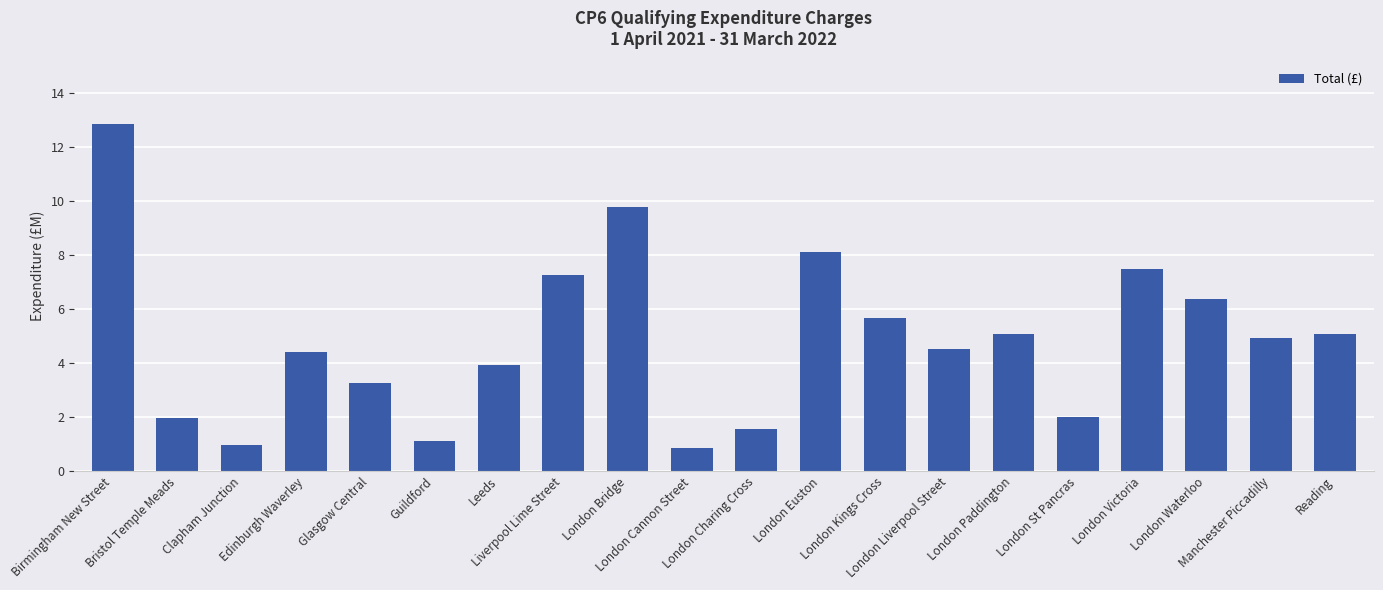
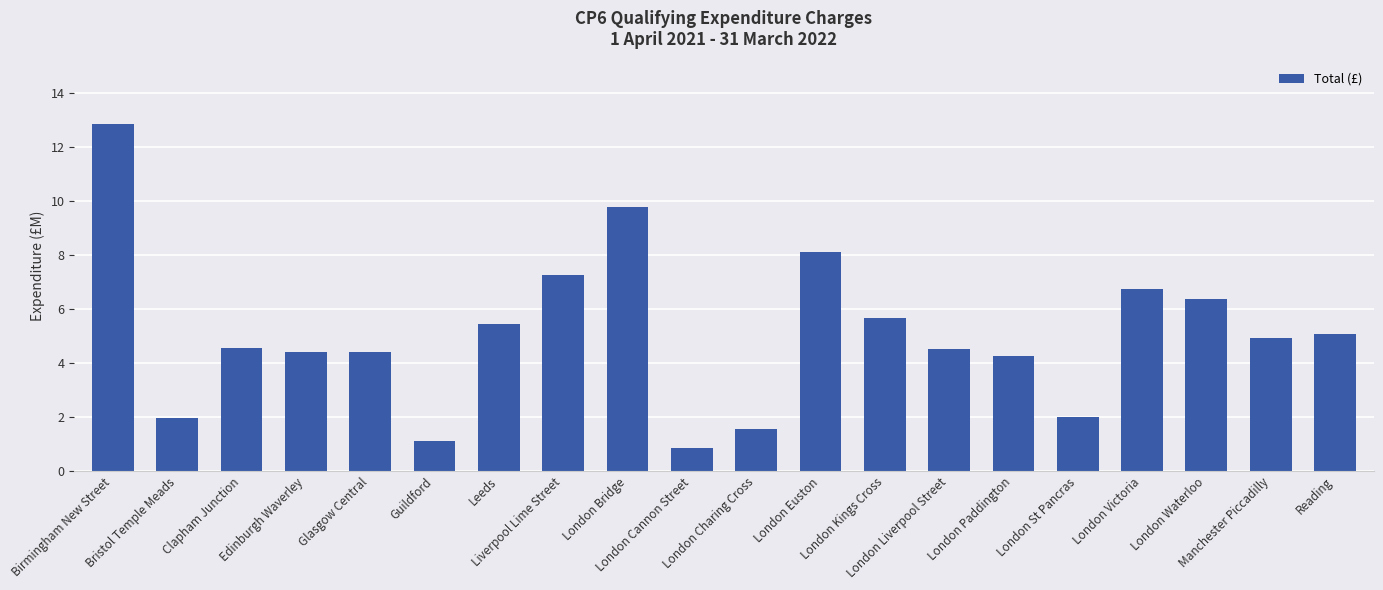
  {
    "Birmingham New Street": 12.8,
    "Bristol Temple Meads": 1.9,
-   "Clapham Junction": 1.0,
+   "Clapham Junction": 4.6,
    "Edinburgh Waverley": 4.4,
-   "Glasgow Central": 3.3,
+   "Glasgow Central": 4.4,
    "Guildford": 1.1,
-   "Leeds": 3.9,
+   "Leeds": 5.5,
    "Liverpool Lime Street": 7.3,
    "London Bridge": 9.8,
    "London Cannon Street": 0.8,
    "London Charing Cross": 1.6,
    "London Euston": 8.1,
    "London Kings Cross": 5.7,
    "London Liverpool Street": 4.5,
-   "London Paddington": 5.1,
+   "London Paddington": 4.3,
    "London St Pancras": 2.0,
-   "London Victoria": 7.5,
+   "London Victoria": 6.7,
    "London Waterloo": 6.4,
    "Manchester Piccadilly": 4.9,
    "Reading": 5.1
  }
